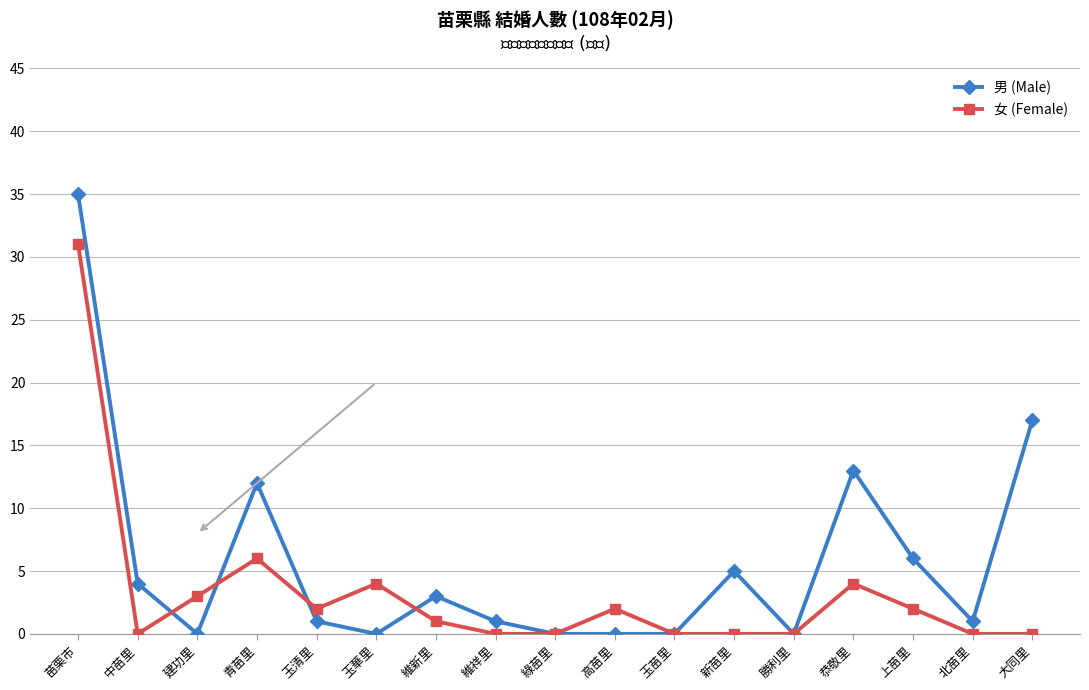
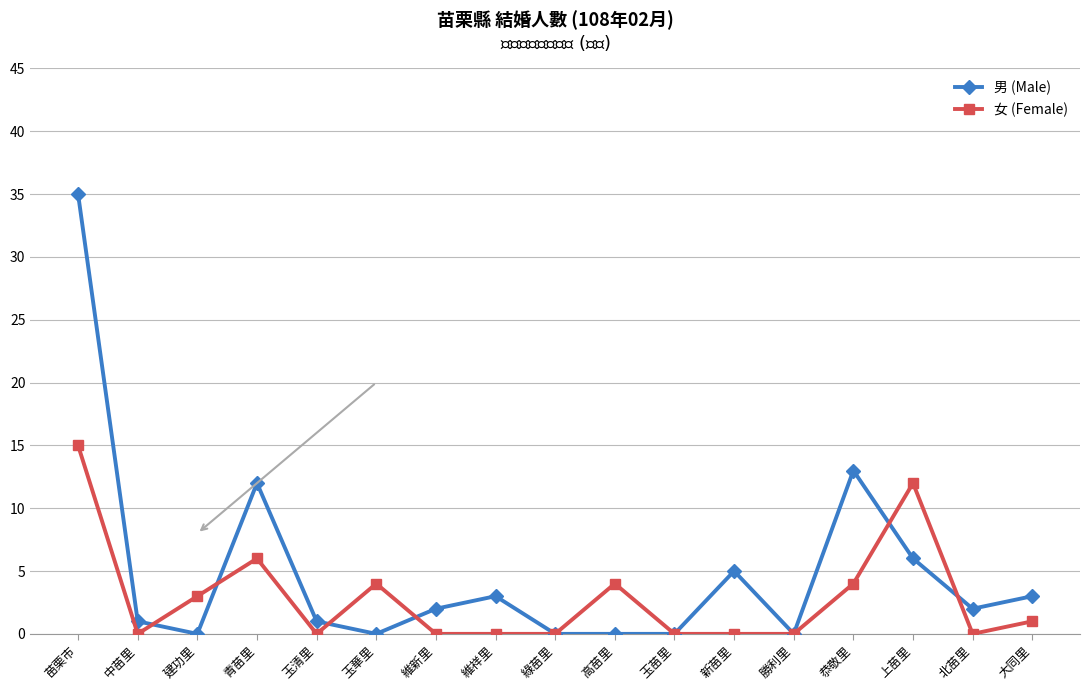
  {
    "男 (Male)": {
      "苗栗市": 35,
-     "中苗里": 4,
+     "中苗里": 1,
      "建功里": 0,
      "青苗里": 12,
      "玉清里": 1,
      "玉華里": 0,
-     "維新里": 3,
-     "維祥里": 1,
+     "維新里": 2,
+     "維祥里": 3,
      "高苗里": 0,
      "新苗里": 5,
      "恭敬里": 13,
      "上苗里": 6,
-     "北苗里": 1,
-     "大同里": 17
+     "北苗里": 2,
+     "大同里": 3
    },
    "女 (Female)": {
-     "苗栗市": 31,
+     "苗栗市": 15,
      "中苗里": 0,
      "建功里": 3,
      "青苗里": 6,
-     "玉清里": 2,
+     "玉清里": 0,
      "玉華里": 4,
-     "維新里": 1,
+     "維新里": 0,
      "維祥里": 0,
-     "高苗里": 2,
+     "高苗里": 4,
      "新苗里": 0,
      "恭敬里": 4,
-     "上苗里": 2,
+     "上苗里": 12,
      "北苗里": 0,
-     "大同里": 0
+     "大同里": 1
    }
  }
